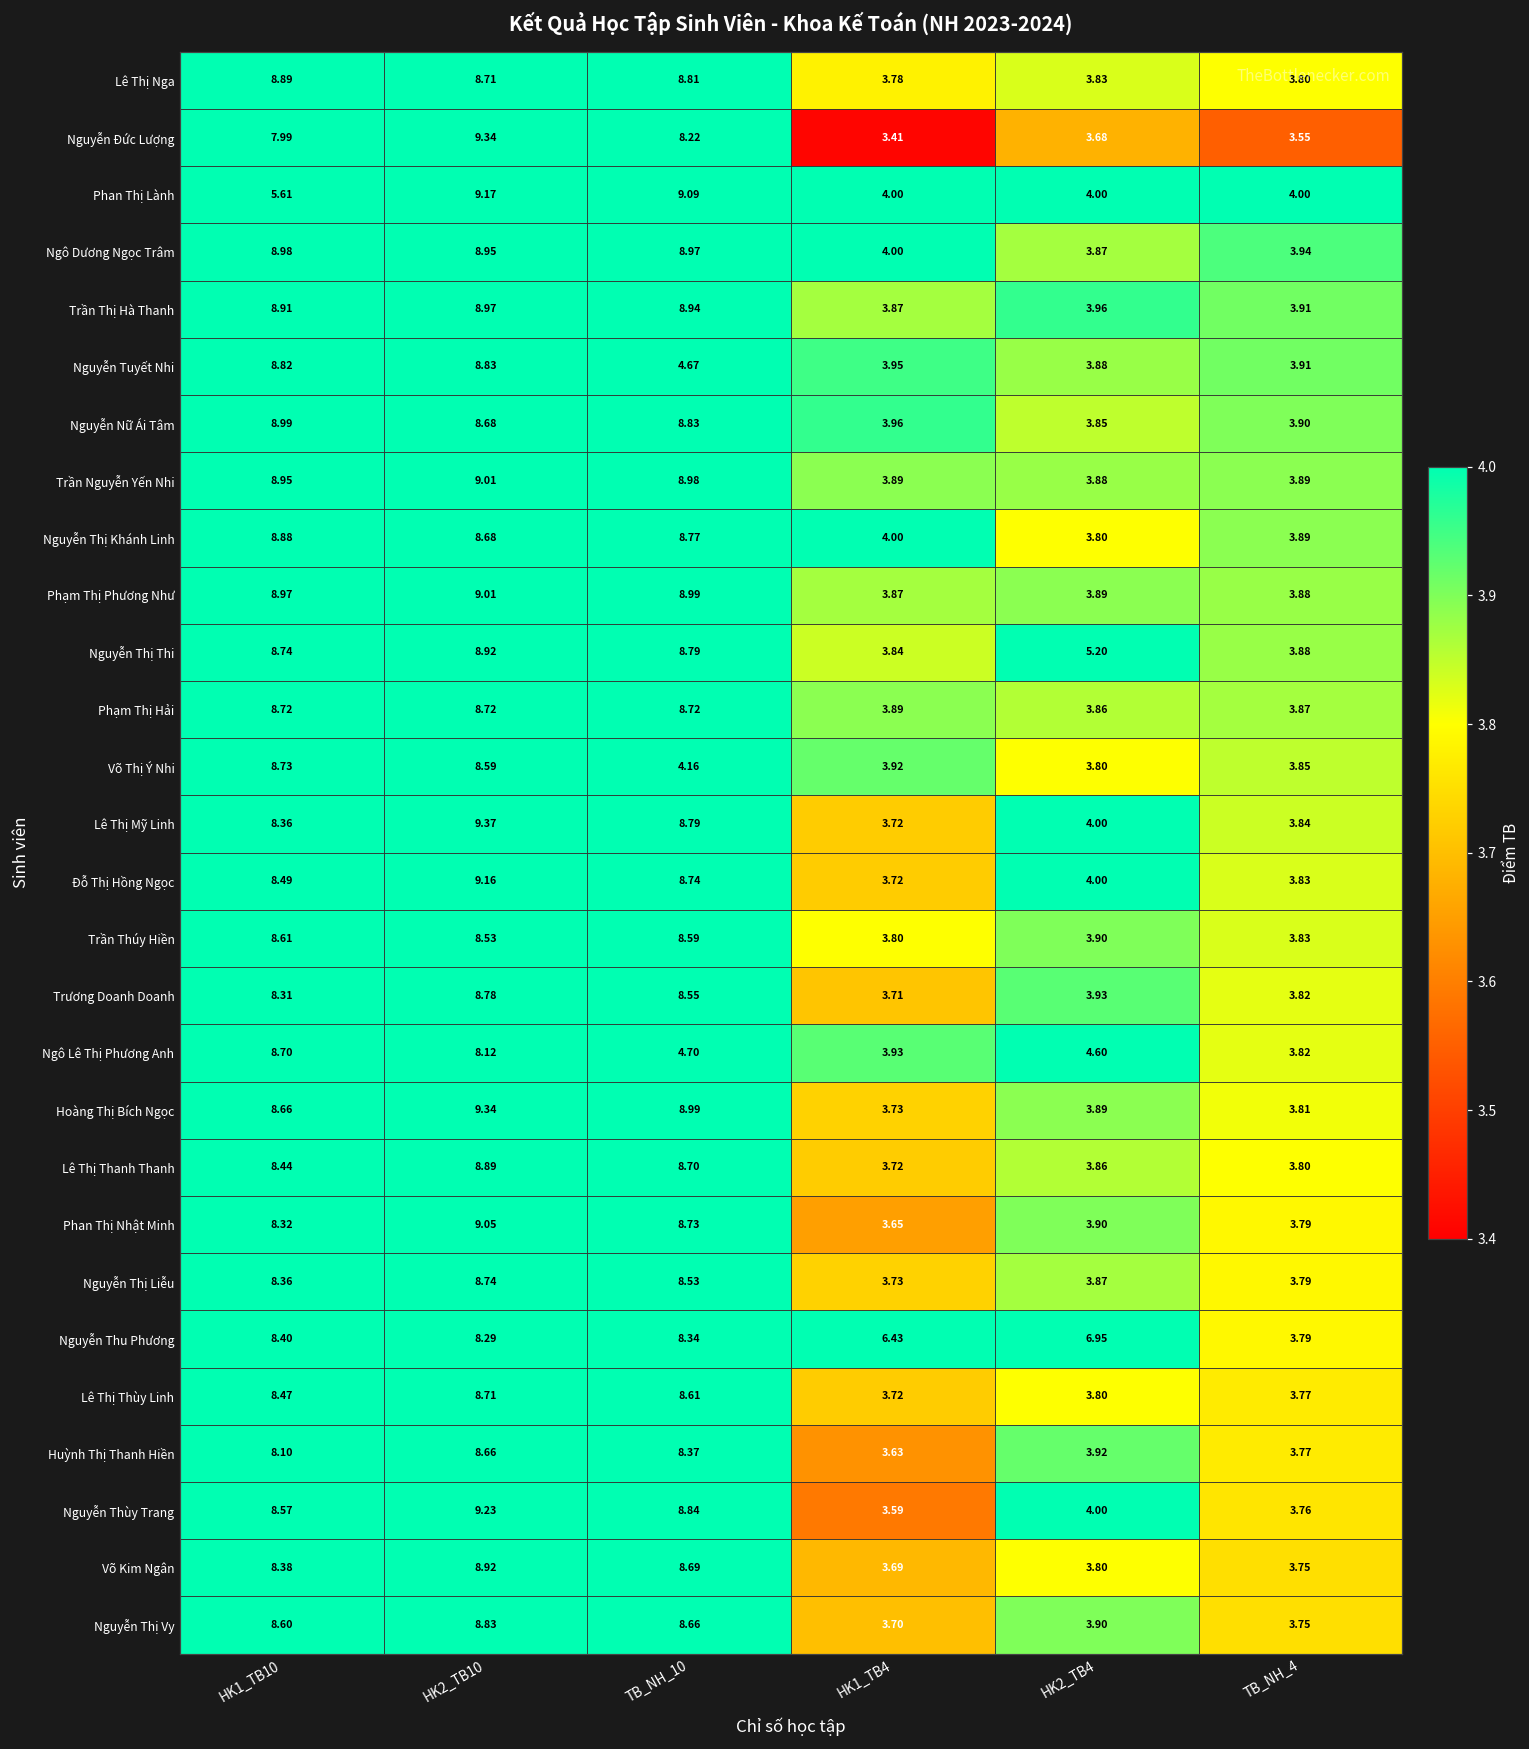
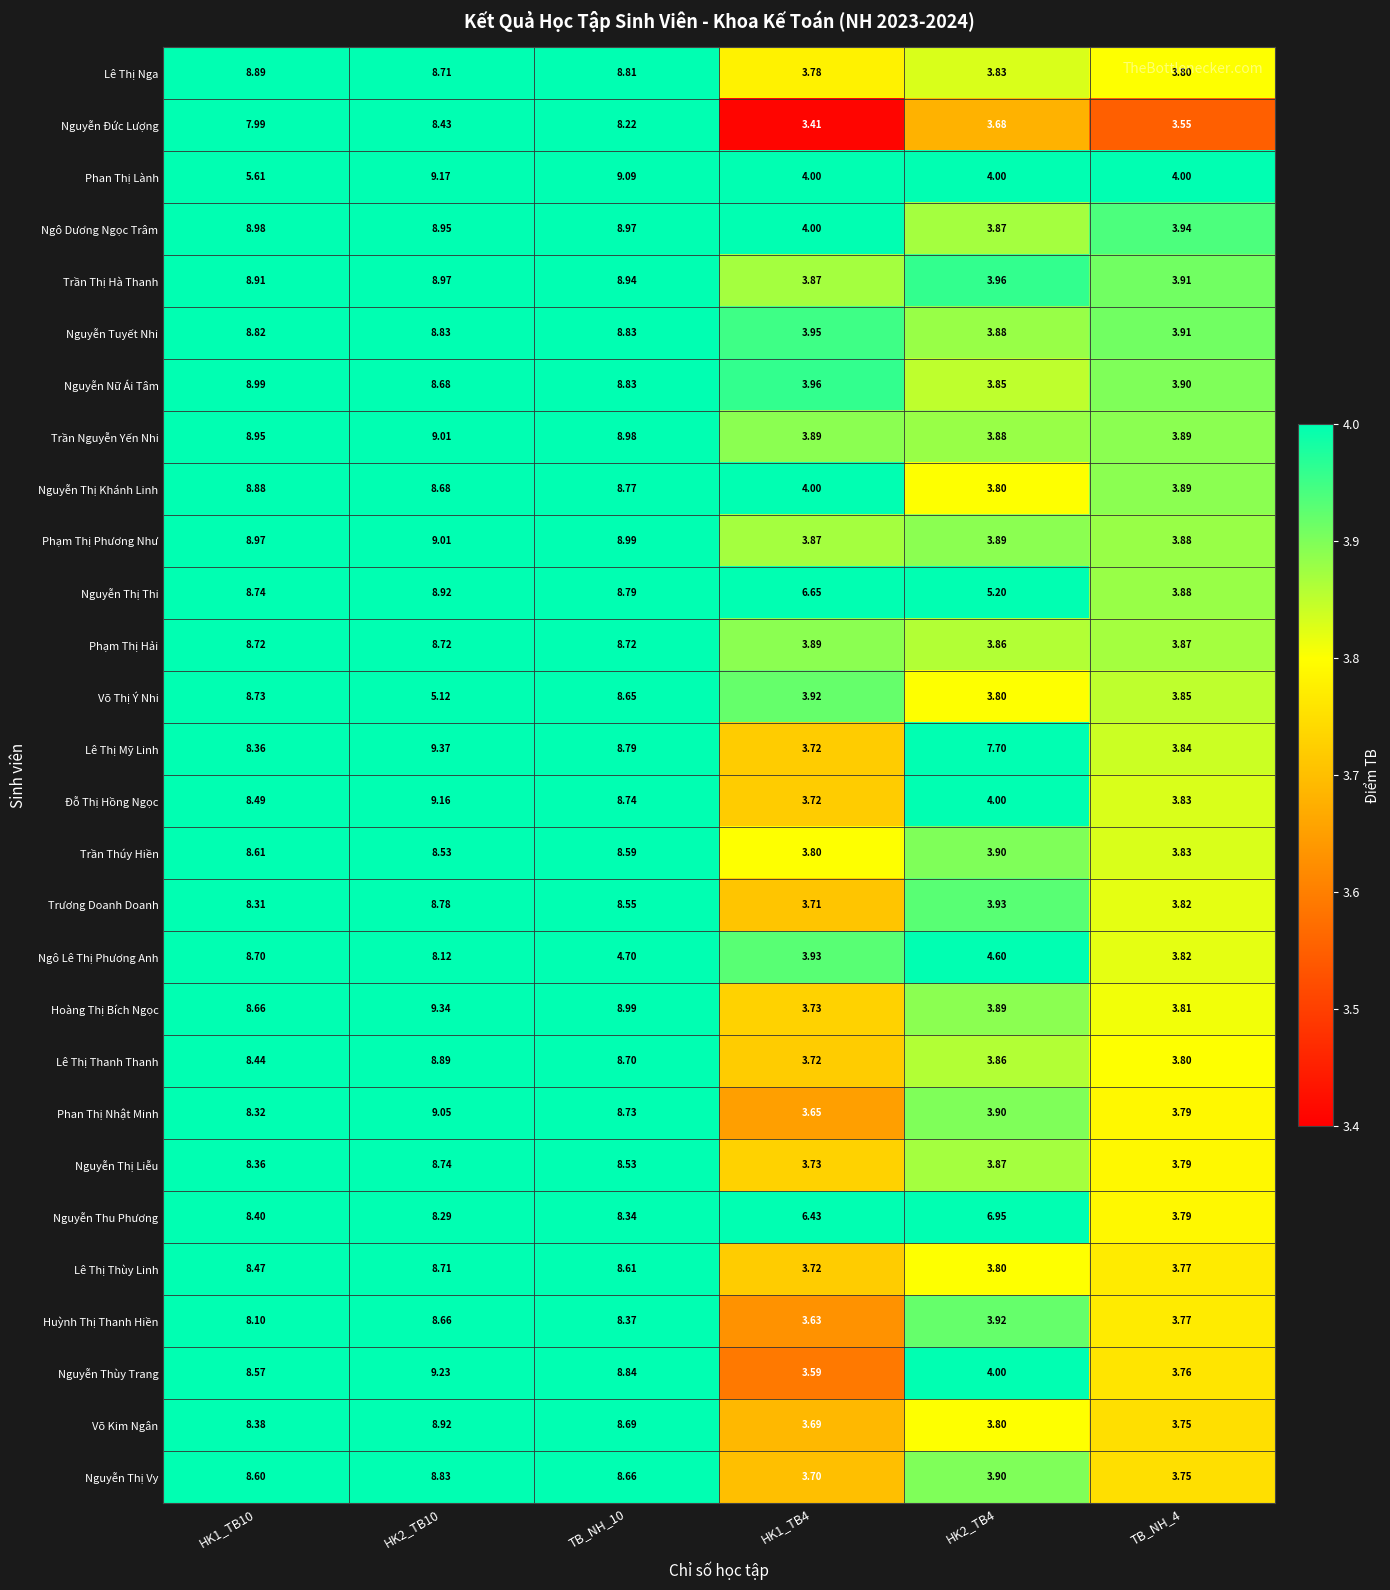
  {
    "Lê Thị Nga": {
      "HK1_TB10": 8.89,
      "HK2_TB10": 8.71,
      "TB_NH_10": 8.81,
      "HK1_TB4": 3.78,
      "HK2_TB4": 3.83
    },
    "Nguyễn Đức Lượng": {
      "HK1_TB10": 7.99,
-     "HK2_TB10": 9.34,
+     "HK2_TB10": 8.43,
      "TB_NH_10": 8.22,
      "HK1_TB4": 3.41,
      "HK2_TB4": 3.68,
      "TB_NH_4": 3.55
    },
    "Phan Thị Lành": {
      "HK1_TB10": 5.61,
      "HK2_TB10": 9.17,
      "TB_NH_10": 9.09,
      "HK1_TB4": 4.00,
      "HK2_TB4": 4.00,
      "TB_NH_4": 4.00
    },
    "Ngô Dương Ngọc Trâm": {
      "HK1_TB10": 8.98,
      "HK2_TB10": 8.95,
      "TB_NH_10": 8.97,
      "HK1_TB4": 4.00,
      "HK2_TB4": 3.87,
      "TB_NH_4": 3.94
    },
    "Trần Thị Hà Thanh": {
      "HK1_TB10": 8.91,
      "HK2_TB10": 8.97,
      "TB_NH_10": 8.94,
      "HK1_TB4": 3.87,
      "HK2_TB4": 3.96,
      "TB_NH_4": 3.91
    },
    "Nguyễn Tuyết Nhi": {
      "HK1_TB10": 8.82,
      "HK2_TB10": 8.83,
-     "TB_NH_10": 4.67,
+     "TB_NH_10": 8.83,
      "HK1_TB4": 3.95,
      "HK2_TB4": 3.88,
      "TB_NH_4": 3.91
    },
    "Nguyễn Nữ Ái Tâm": {
      "HK1_TB10": 8.99,
      "HK2_TB10": 8.68,
      "TB_NH_10": 8.83,
      "HK1_TB4": 3.96,
      "HK2_TB4": 3.85,
      "TB_NH_4": 3.90
    },
    "Trần Nguyễn Yến Nhi": {
      "HK1_TB10": 8.95,
      "HK2_TB10": 9.01,
      "TB_NH_10": 8.98,
      "HK1_TB4": 3.89,
      "HK2_TB4": 3.88,
      "TB_NH_4": 3.89
    },
    "Nguyễn Thị Khánh Linh": {
      "HK1_TB10": 8.88,
      "HK2_TB10": 8.68,
      "TB_NH_10": 8.77,
      "HK1_TB4": 4.00,
      "HK2_TB4": 3.80,
      "TB_NH_4": 3.89
    },
    "Phạm Thị Phương Như": {
      "HK1_TB10": 8.97,
      "HK2_TB10": 9.01,
      "TB_NH_10": 8.99,
      "HK1_TB4": 3.87,
      "HK2_TB4": 3.89,
      "TB_NH_4": 3.88
    },
    "Nguyễn Thị Thi": {
      "HK1_TB10": 8.74,
      "HK2_TB10": 8.92,
      "TB_NH_10": 8.79,
-     "HK1_TB4": 3.84,
+     "HK1_TB4": 6.65,
      "HK2_TB4": 5.20,
      "TB_NH_4": 3.88
    },
    "Phạm Thị Hải": {
      "HK1_TB10": 8.72,
      "HK2_TB10": 8.72,
      "TB_NH_10": 8.72,
      "HK1_TB4": 3.89,
      "HK2_TB4": 3.86,
      "TB_NH_4": 3.87
    },
    "Võ Thị Ý Nhi": {
      "HK1_TB10": 8.73,
-     "HK2_TB10": 8.59,
-     "TB_NH_10": 4.16,
+     "HK2_TB10": 5.12,
+     "TB_NH_10": 8.65,
      "HK1_TB4": 3.92,
      "HK2_TB4": 3.80,
      "TB_NH_4": 3.85
    },
    "Lê Thị Mỹ Linh": {
      "HK1_TB10": 8.36,
      "HK2_TB10": 9.37,
      "TB_NH_10": 8.79,
      "HK1_TB4": 3.72,
-     "HK2_TB4": 4.00,
+     "HK2_TB4": 7.70,
      "TB_NH_4": 3.84
    },
    "Đỗ Thị Hồng Ngọc": {
      "HK1_TB10": 8.49,
      "HK2_TB10": 9.16,
      "TB_NH_10": 8.74,
      "HK1_TB4": 3.72,
      "HK2_TB4": 4.00,
      "TB_NH_4": 3.83
    },
    "Trần Thúy Hiền": {
      "HK1_TB10": 8.61,
      "HK2_TB10": 8.53,
      "TB_NH_10": 8.59,
      "HK1_TB4": 3.80,
      "HK2_TB4": 3.90,
      "TB_NH_4": 3.83
    },
    "Trương Doanh Doanh": {
      "HK1_TB10": 8.31,
      "HK2_TB10": 8.78,
      "TB_NH_10": 8.55,
      "HK1_TB4": 3.71,
      "HK2_TB4": 3.93,
      "TB_NH_4": 3.82
    },
    "Ngô Lê Thị Phương Anh": {
      "HK1_TB10": 8.70,
      "HK2_TB10": 8.12,
      "TB_NH_10": 4.70,
      "HK1_TB4": 3.93,
      "HK2_TB4": 4.60,
      "TB_NH_4": 3.82
    },
    "Hoàng Thị Bích Ngọc": {
      "HK1_TB10": 8.66,
      "HK2_TB10": 9.34,
      "TB_NH_10": 8.99,
      "HK1_TB4": 3.73,
      "HK2_TB4": 3.89,
      "TB_NH_4": 3.81
    },
    "Lê Thị Thanh Thanh": {
      "HK1_TB10": 8.44,
      "HK2_TB10": 8.89,
      "TB_NH_10": 8.70,
      "HK1_TB4": 3.72,
      "HK2_TB4": 3.86,
      "TB_NH_4": 3.80
    },
    "Phan Thị Nhật Minh": {
      "HK1_TB10": 8.32,
      "HK2_TB10": 9.05,
      "TB_NH_10": 8.73,
      "HK1_TB4": 3.65,
      "HK2_TB4": 3.90,
      "TB_NH_4": 3.79
    },
    "Nguyễn Thị Liễu": {
      "HK1_TB10": 8.36,
      "HK2_TB10": 8.74,
      "TB_NH_10": 8.53,
      "HK1_TB4": 3.73,
      "HK2_TB4": 3.87,
      "TB_NH_4": 3.79
    },
    "Nguyễn Thu Phương": {
      "HK1_TB10": 8.40,
      "HK2_TB10": 8.29,
      "TB_NH_10": 8.34,
      "HK1_TB4": 6.43,
      "HK2_TB4": 6.95,
      "TB_NH_4": 3.79
    },
    "Lê Thị Thùy Linh": {
      "HK1_TB10": 8.47,
      "HK2_TB10": 8.71,
      "TB_NH_10": 8.61,
      "HK1_TB4": 3.72,
      "HK2_TB4": 3.80,
      "TB_NH_4": 3.77
    },
    "Huỳnh Thị Thanh Hiền": {
      "HK1_TB10": 8.10,
      "HK2_TB10": 8.66,
      "TB_NH_10": 8.37,
      "HK1_TB4": 3.63,
      "HK2_TB4": 3.92,
      "TB_NH_4": 3.77
    },
    "Nguyễn Thùy Trang": {
      "HK1_TB10": 8.57,
      "HK2_TB10": 9.23,
      "TB_NH_10": 8.84,
      "HK1_TB4": 3.59,
      "HK2_TB4": 4.00,
      "TB_NH_4": 3.76
    },
    "Võ Kim Ngân": {
      "HK1_TB10": 8.38,
      "HK2_TB10": 8.92,
      "TB_NH_10": 8.69,
      "HK1_TB4": 3.69,
      "HK2_TB4": 3.80,
      "TB_NH_4": 3.75
    },
    "Nguyễn Thị Vy": {
      "HK1_TB10": 8.60,
      "HK2_TB10": 8.83,
      "TB_NH_10": 8.66,
      "HK1_TB4": 3.70,
      "HK2_TB4": 3.90,
      "TB_NH_4": 3.75
    }
  }
